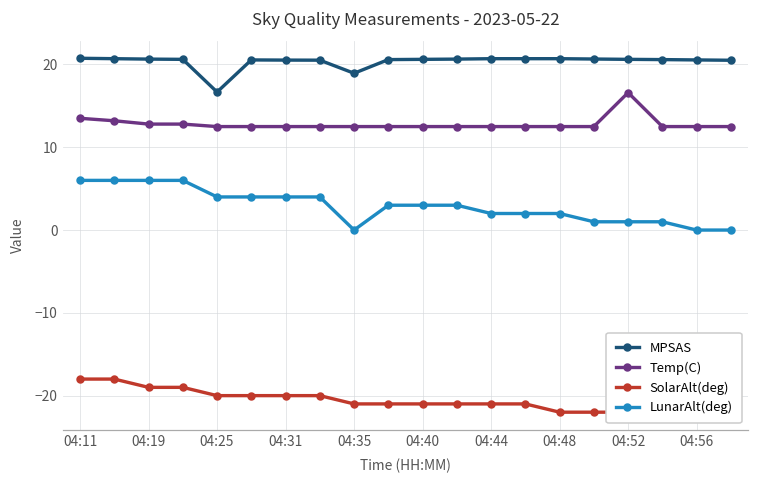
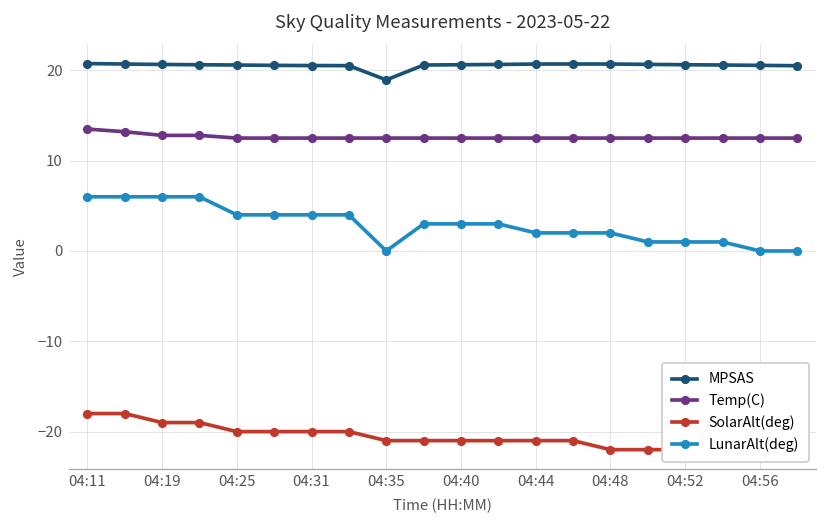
  {
    "MPSAS": {
      "04:11": 21,
      "04:19": 21,
-     "04:25": 17,
+     "04:25": 21,
      "04:31": 21,
      "04:35": 19,
      "04:40": 21,
      "04:44": 21,
      "04:48": 21,
      "04:52": 21,
      "04:56": 21
    },
    "Temp(C)": {
      "04:11": 14,
      "04:19": 13,
      "04:25": 13,
      "04:31": 13,
      "04:35": 13,
      "04:40": 13,
      "04:44": 13,
      "04:48": 13,
-     "04:52": 17,
+     "04:52": 13,
      "04:56": 13
    },
    "SolarAlt(deg)": {
      "04:11": -18,
      "04:19": -19,
      "04:25": -20,
      "04:31": -20,
      "04:35": -21,
      "04:40": -21,
      "04:44": -21,
      "04:48": -22
    },
    "LunarAlt(deg)": {
      "04:11": 6,
      "04:19": 6,
      "04:25": 4,
      "04:31": 4,
      "04:35": 0,
      "04:40": 3,
      "04:44": 2,
      "04:48": 2,
      "04:52": 1,
      "04:56": 0
    }
  }
